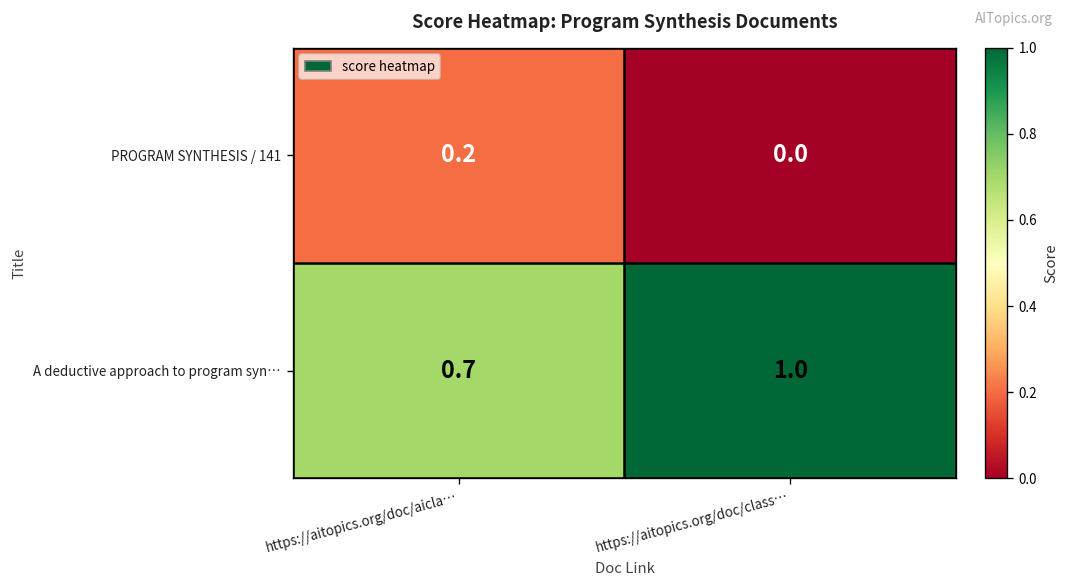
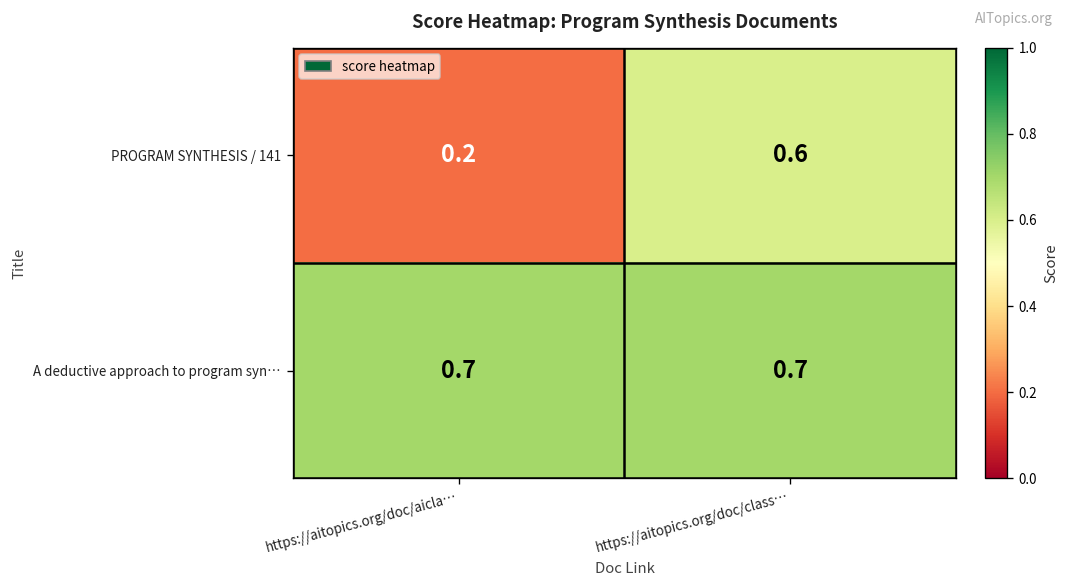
  {
    "PROGRAM SYNTHESIS / 141": {
      "https://aitopics.org/doc/aicla…": 0.2,
-     "https://aitopics.org/doc/class…": 0.0
+     "https://aitopics.org/doc/class…": 0.6
    },
    "A deductive approach to program syn…": {
      "https://aitopics.org/doc/aicla…": 0.7,
-     "https://aitopics.org/doc/class…": 1.0
+     "https://aitopics.org/doc/class…": 0.7
    }
  }
